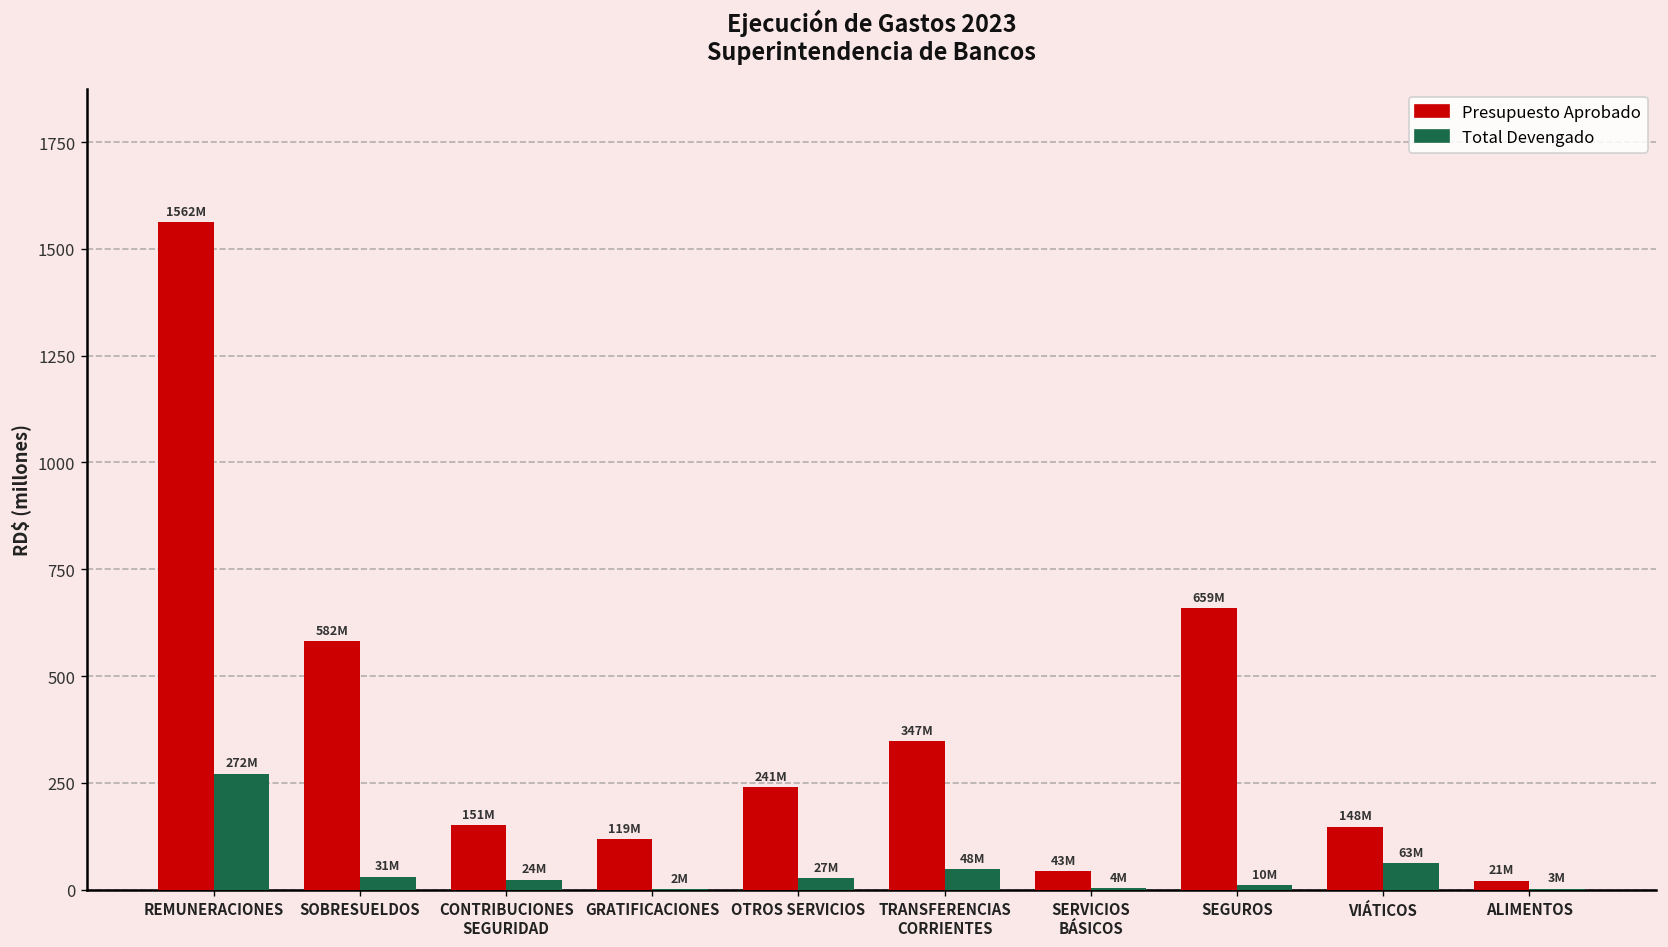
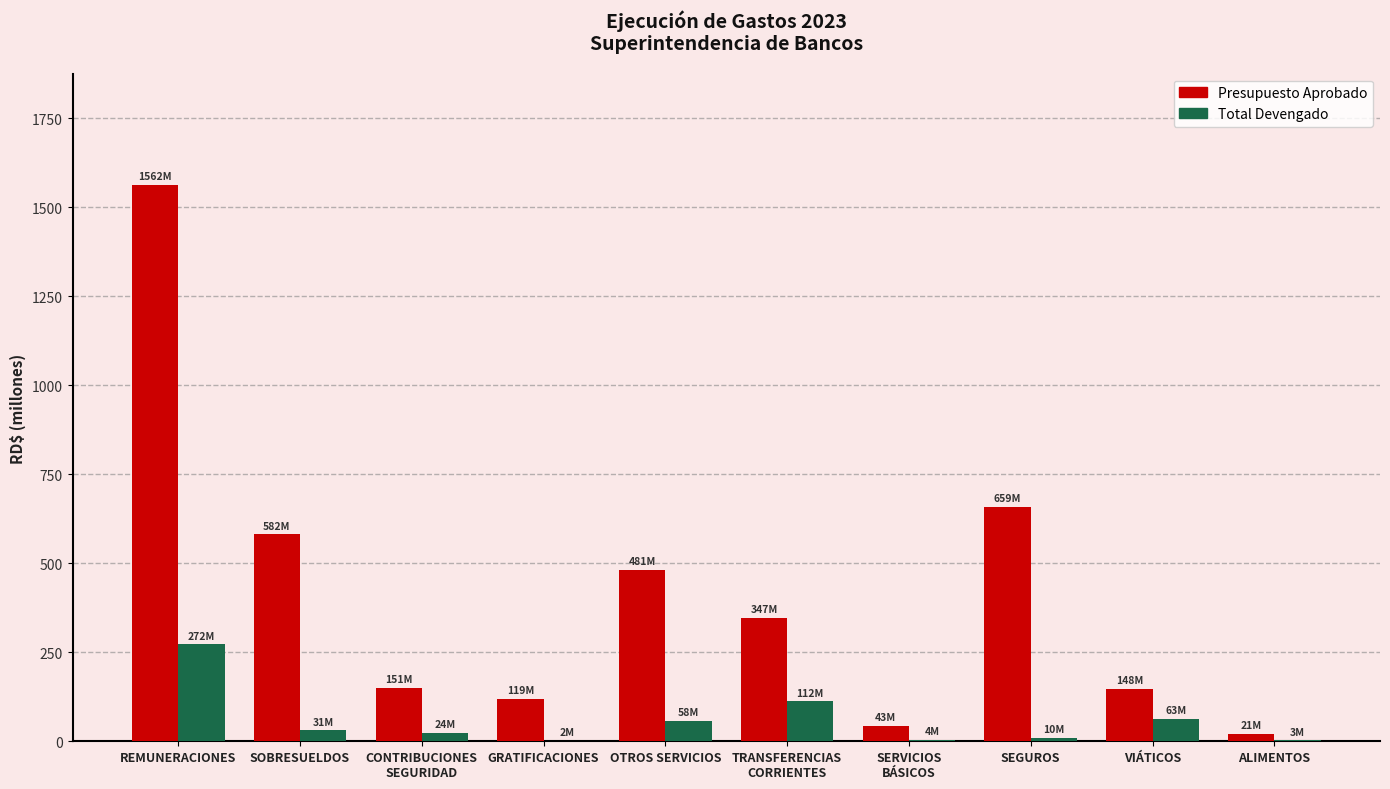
  {
    "Presupuesto Aprobado": {
      "REMUNERACIONES": "1562M",
      "SOBRESUELDOS": "582M",
      "CONTRIBUCIONES SEGURIDAD": "151M",
      "GRATIFICACIONES": "119M",
-     "OTROS SERVICIOS": "241M",
+     "OTROS SERVICIOS": "481M",
      "TRANSFERENCIAS CORRIENTES": "347M",
      "SERVICIOS BÁSICOS": "43M",
      "SEGUROS": "659M",
      "VIÁTICOS": "148M",
      "ALIMENTOS": "21M"
    },
    "Total Devengado": {
      "REMUNERACIONES": "272M",
      "SOBRESUELDOS": "31M",
      "CONTRIBUCIONES SEGURIDAD": "24M",
      "GRATIFICACIONES": "2M",
-     "OTROS SERVICIOS": "27M",
-     "TRANSFERENCIAS CORRIENTES": "48M",
+     "OTROS SERVICIOS": "58M",
+     "TRANSFERENCIAS CORRIENTES": "112M",
      "SERVICIOS BÁSICOS": "4M",
      "SEGUROS": "10M",
      "VIÁTICOS": "63M",
      "ALIMENTOS": "3M"
    }
  }
